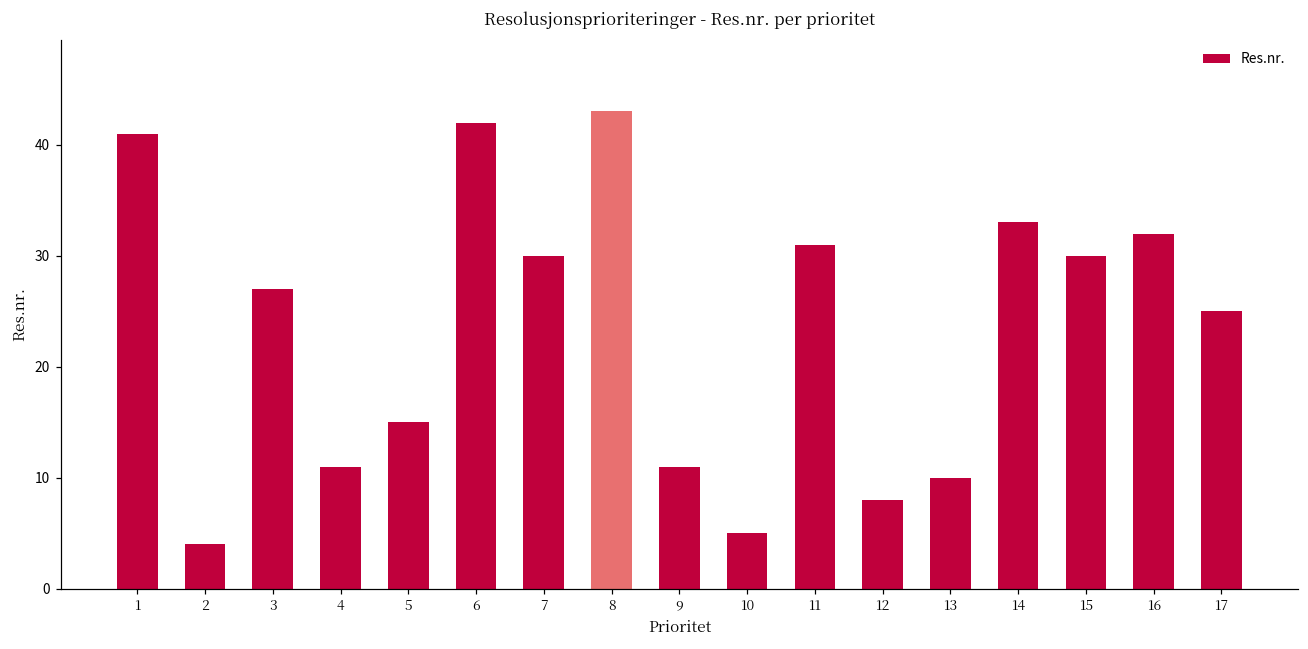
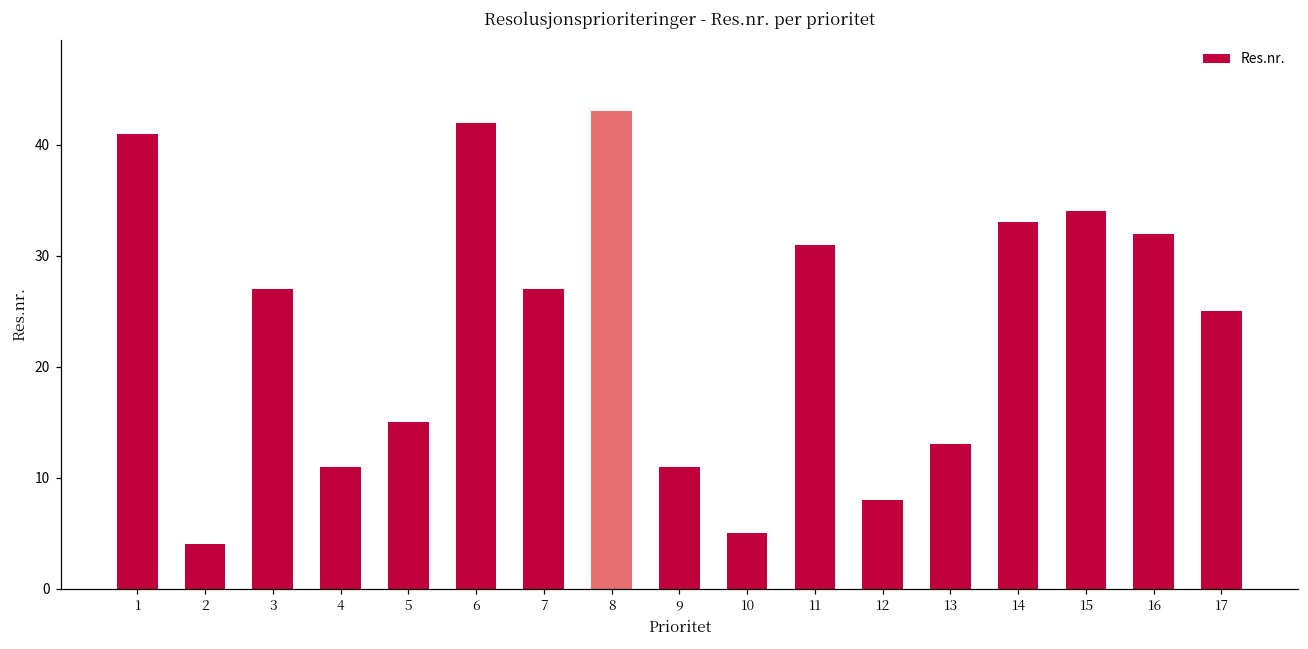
  {
    "1": 41,
    "2": 4,
    "3": 27,
    "4": 11,
    "5": 15,
    "6": 42,
-   "7": 30,
+   "7": 27,
    "8": 43,
    "9": 11,
    "10": 5,
    "11": 31,
    "12": 8,
-   "13": 10,
+   "13": 13,
    "14": 33,
-   "15": 30,
+   "15": 34,
    "16": 32,
    "17": 25
  }
